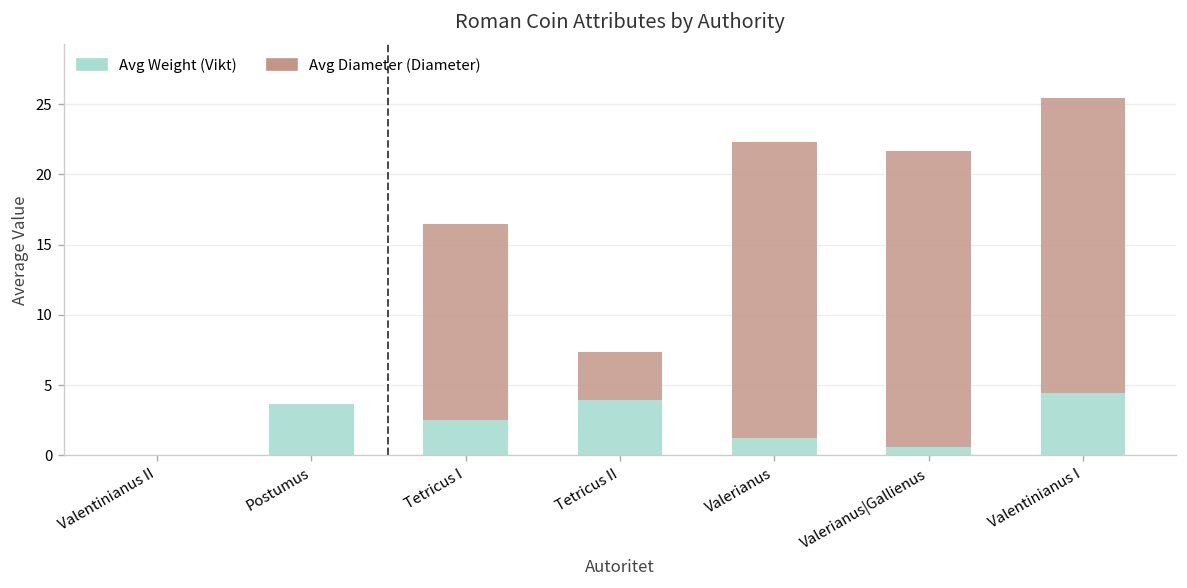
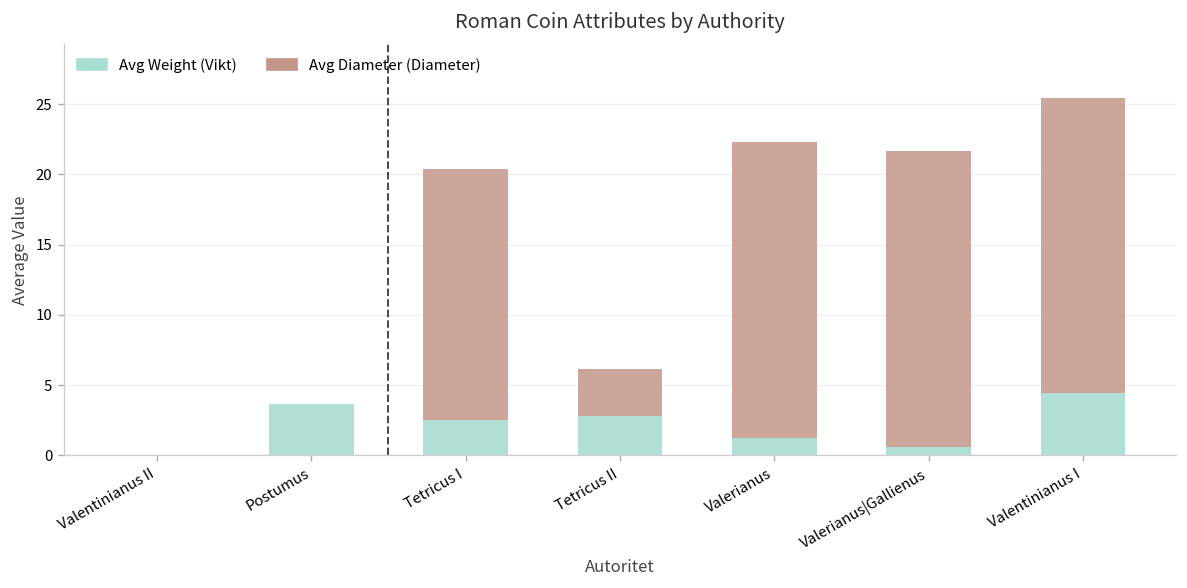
  {
    "Avg Weight (Vikt)": {
      "Valentinianus II": 0.0,
      "Postumus": 3.6,
      "Tetricus I": 2.5,
-     "Tetricus II": 3.9,
+     "Tetricus II": 2.8,
      "Valerianus": 1.3,
      "Valerianus|Gallienus": 0.6,
      "Valentinianus I": 4.4
    },
    "Avg Diameter (Diameter)": {
      "Valentinianus II": 0.0,
      "Postumus": 0.0,
-     "Tetricus I": 13.9,
+     "Tetricus I": 17.8,
      "Tetricus II": 3.4,
      "Valerianus": 21.0,
      "Valerianus|Gallienus": 21.1,
      "Valentinianus I": 21.0
    }
  }
